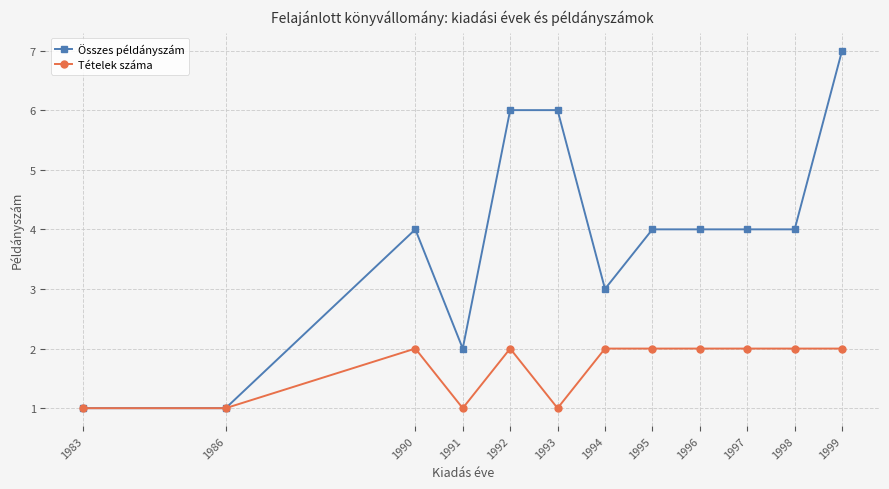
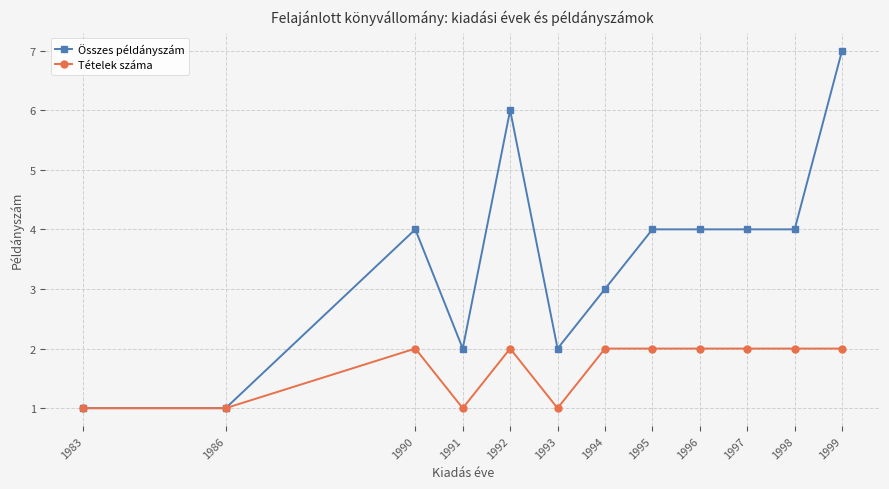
  {
    "Összes példányszám": {
      "1990": 4,
      "1991": 2,
      "1992": 6,
-     "1993": 6,
+     "1993": 2,
      "1994": 3,
      "1995": 4,
      "1996": 4,
      "1997": 4,
      "1998": 4,
      "1999": 7
    },
    "Tételek száma": {
      "1990": 2,
      "1991": 1,
      "1992": 2,
      "1993": 1,
      "1994": 2,
      "1995": 2,
      "1996": 2,
      "1997": 2,
      "1998": 2,
      "1999": 2
    }
  }
